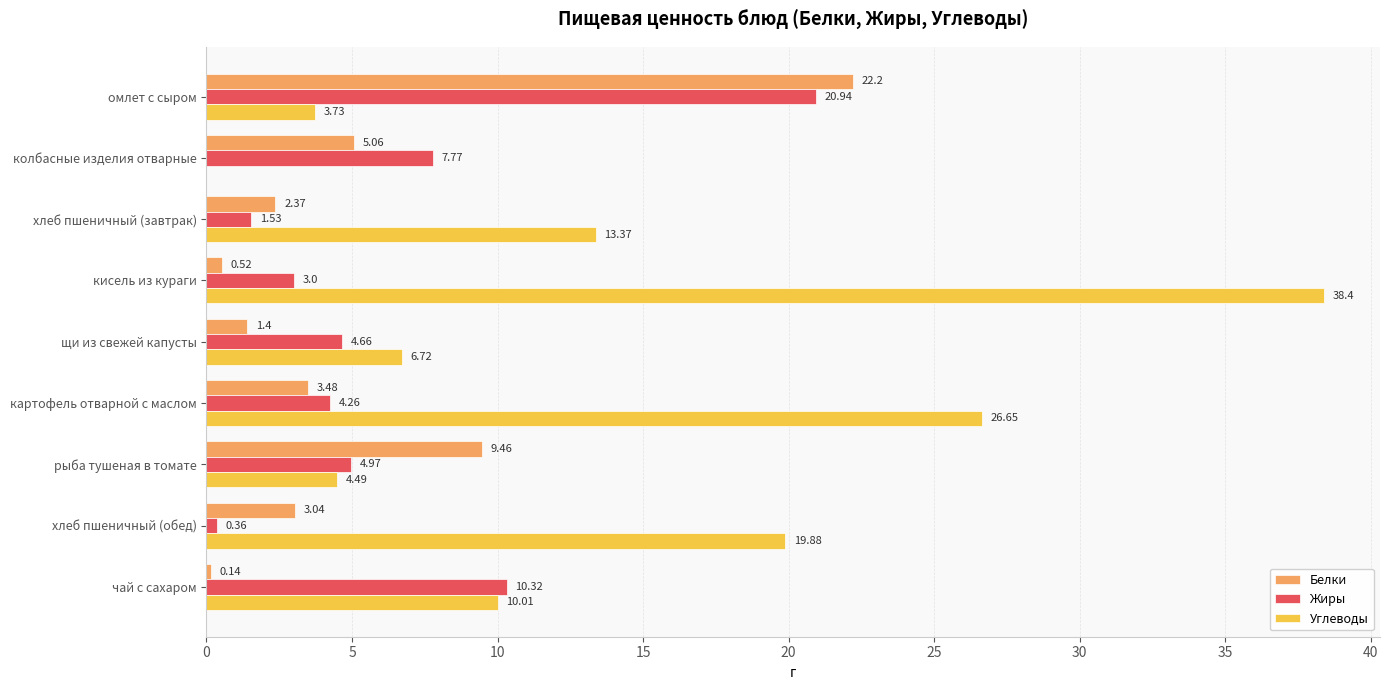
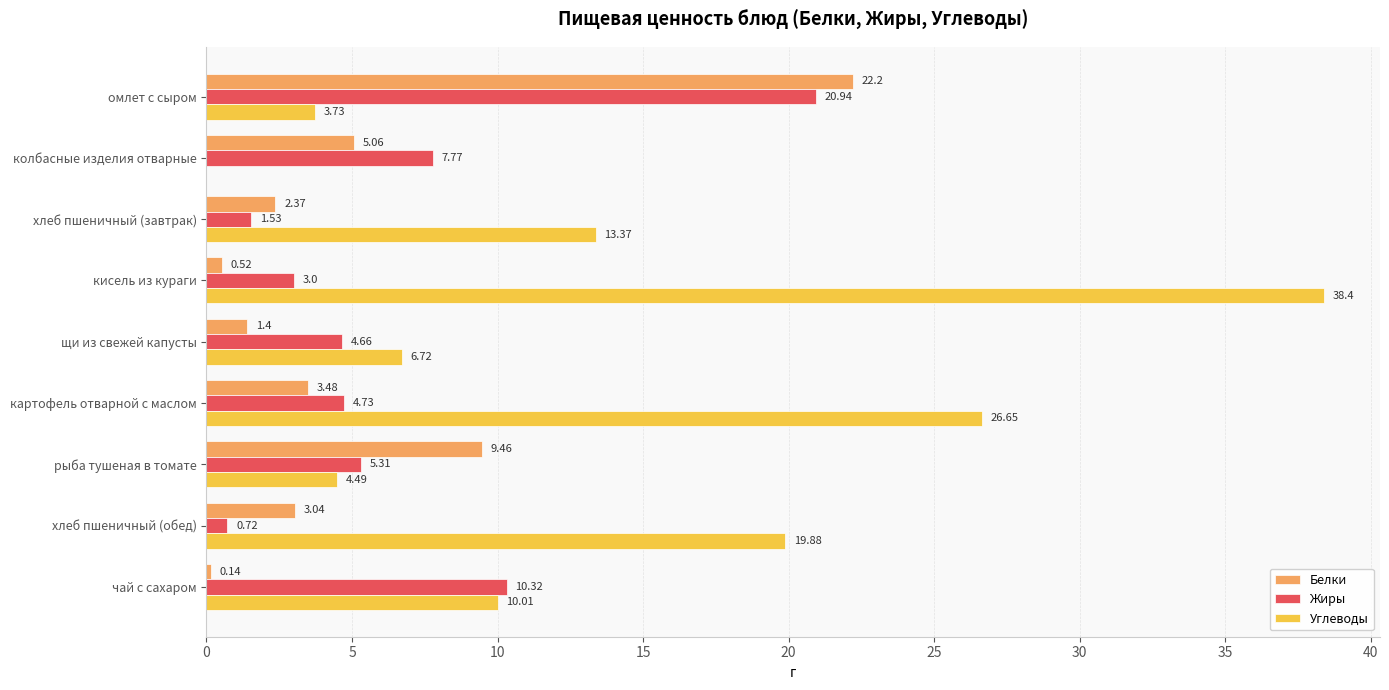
  {
    "Жиры": {
      "омлет с сыром": 20.94,
      "колбасные изделия отварные": 7.77,
      "хлеб пшеничный (завтрак)": 1.53,
      "кисель из кураги": 3.0,
      "щи из свежей капусты": 4.66,
-     "картофель отварной с маслом": 4.26,
-     "рыба тушеная в томате": 4.97,
-     "хлеб пшеничный (обед)": 0.36,
+     "картофель отварной с маслом": 4.73,
+     "рыба тушеная в томате": 5.31,
+     "хлеб пшеничный (обед)": 0.72,
      "чай с сахаром": 10.32
    }
  }
